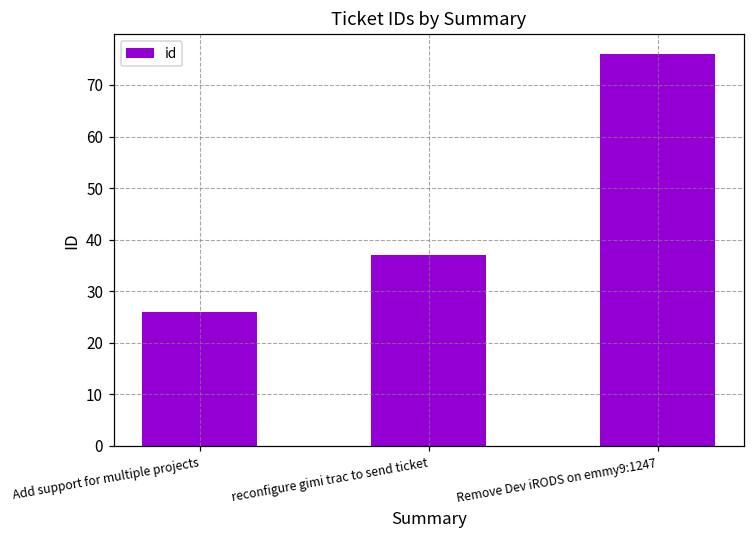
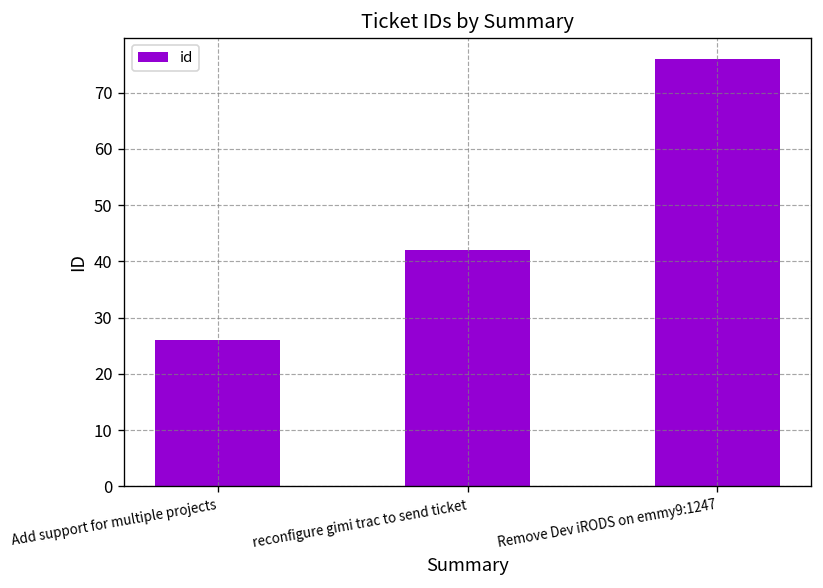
  {
    "Add support for multiple projects": 26,
-   "reconfigure gimi trac to send ticket": 37,
+   "reconfigure gimi trac to send ticket": 42,
    "Remove Dev iRODS on emmy9:1247": 76
  }
